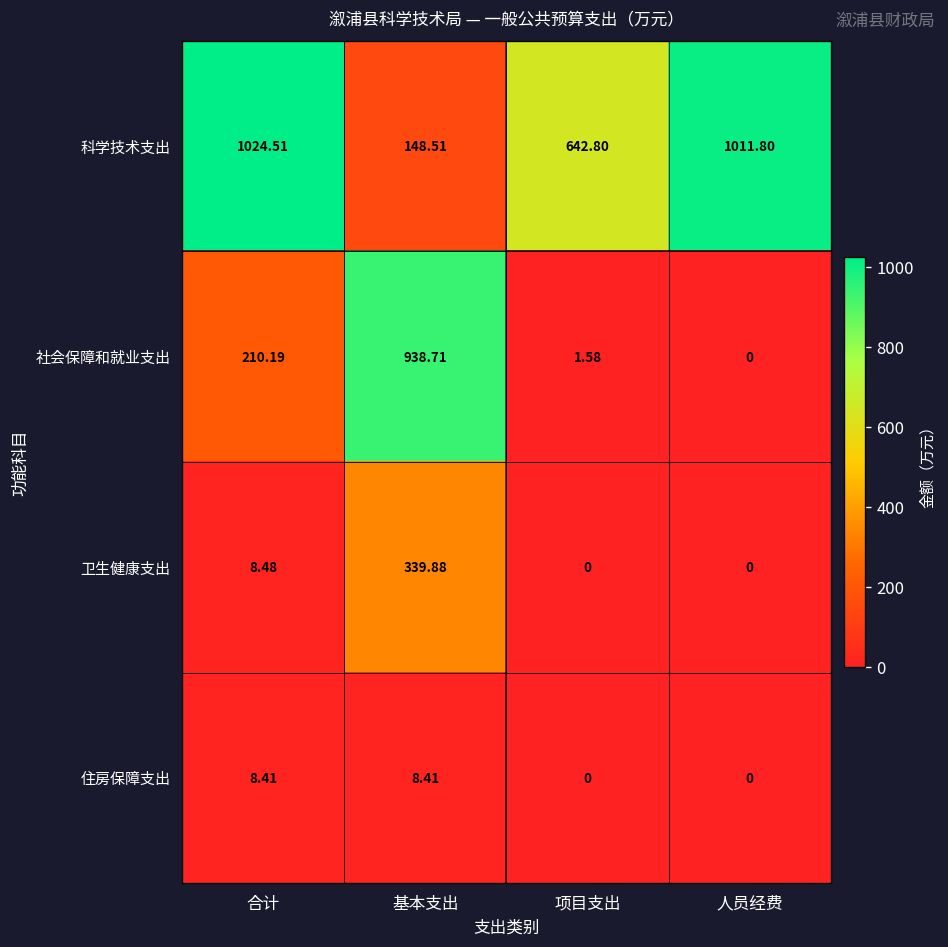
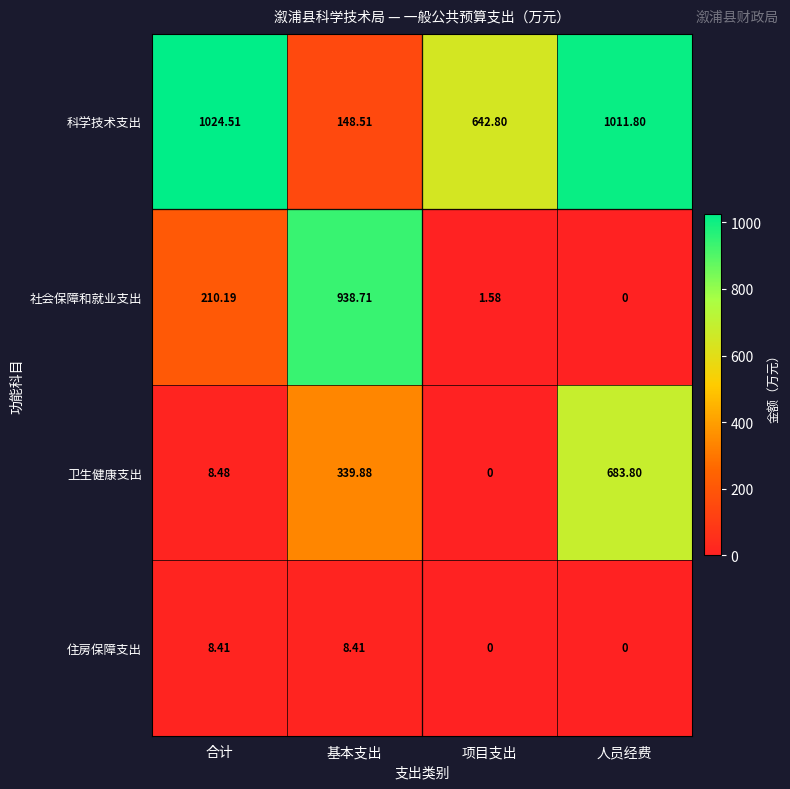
  {
    "科学技术支出": {
      "合计": 1024.51,
      "基本支出": 148.51,
      "项目支出": 642.80,
      "人员经费": 1011.80
    },
    "社会保障和就业支出": {
      "合计": 210.19,
      "基本支出": 938.71,
      "项目支出": 1.58,
      "人员经费": 0
    },
    "卫生健康支出": {
      "合计": 8.48,
      "基本支出": 339.88,
      "项目支出": 0,
-     "人员经费": 0
+     "人员经费": 683.80
    },
    "住房保障支出": {
      "合计": 8.41,
      "基本支出": 8.41,
      "项目支出": 0,
      "人员经费": 0
    }
  }
